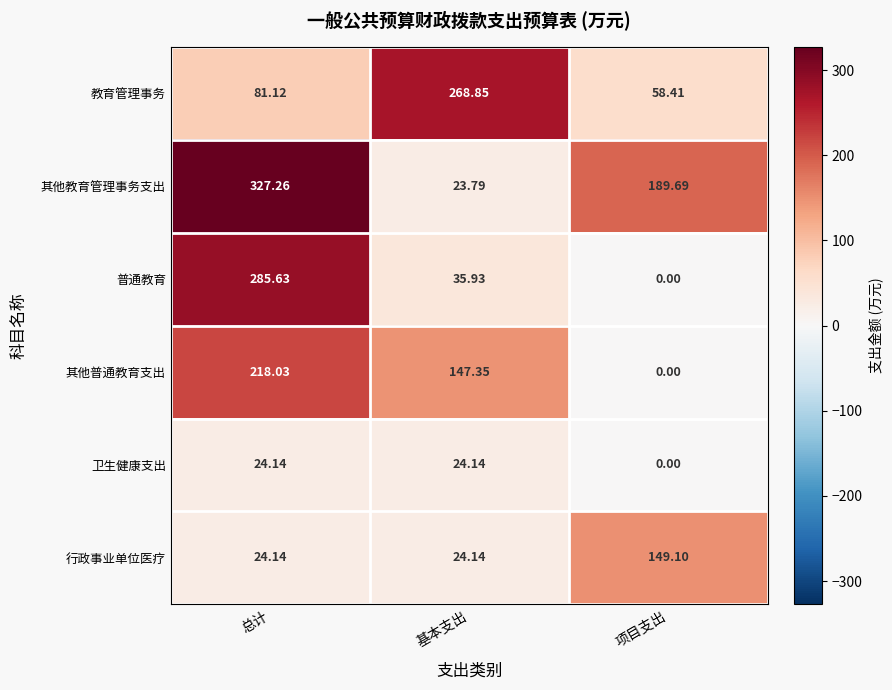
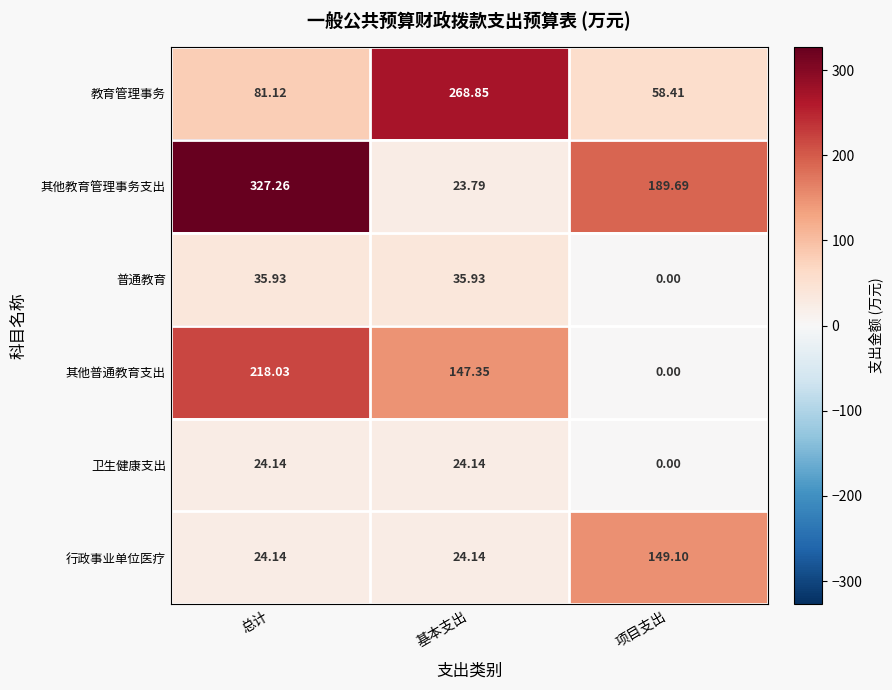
  {
    "教育管理事务": {
      "总计": 81.12,
      "基本支出": 268.85,
      "项目支出": 58.41
    },
    "其他教育管理事务支出": {
      "总计": 327.26,
      "基本支出": 23.79,
      "项目支出": 189.69
    },
    "普通教育": {
-     "总计": 285.63,
+     "总计": 35.93,
      "基本支出": 35.93,
      "项目支出": 0.00
    },
    "其他普通教育支出": {
      "总计": 218.03,
      "基本支出": 147.35,
      "项目支出": 0.00
    },
    "卫生健康支出": {
      "总计": 24.14,
      "基本支出": 24.14,
      "项目支出": 0.00
    },
    "行政事业单位医疗": {
      "总计": 24.14,
      "基本支出": 24.14,
      "项目支出": 149.10
    }
  }
